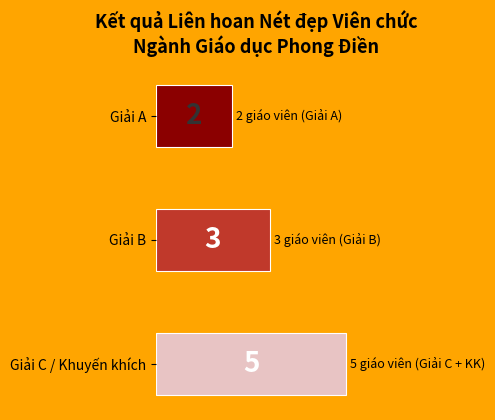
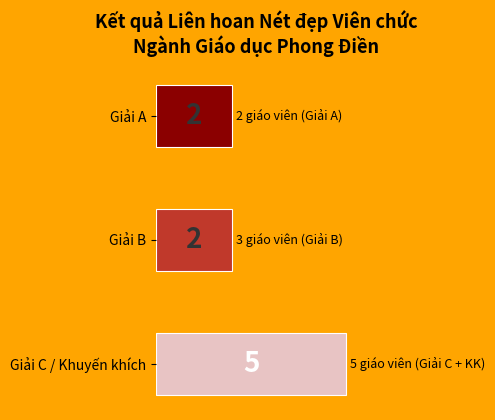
  {
    "Giải A": 2,
-   "Giải B": 3,
+   "Giải B": 2,
    "Giải C / Khuyến khích": 5
  }
